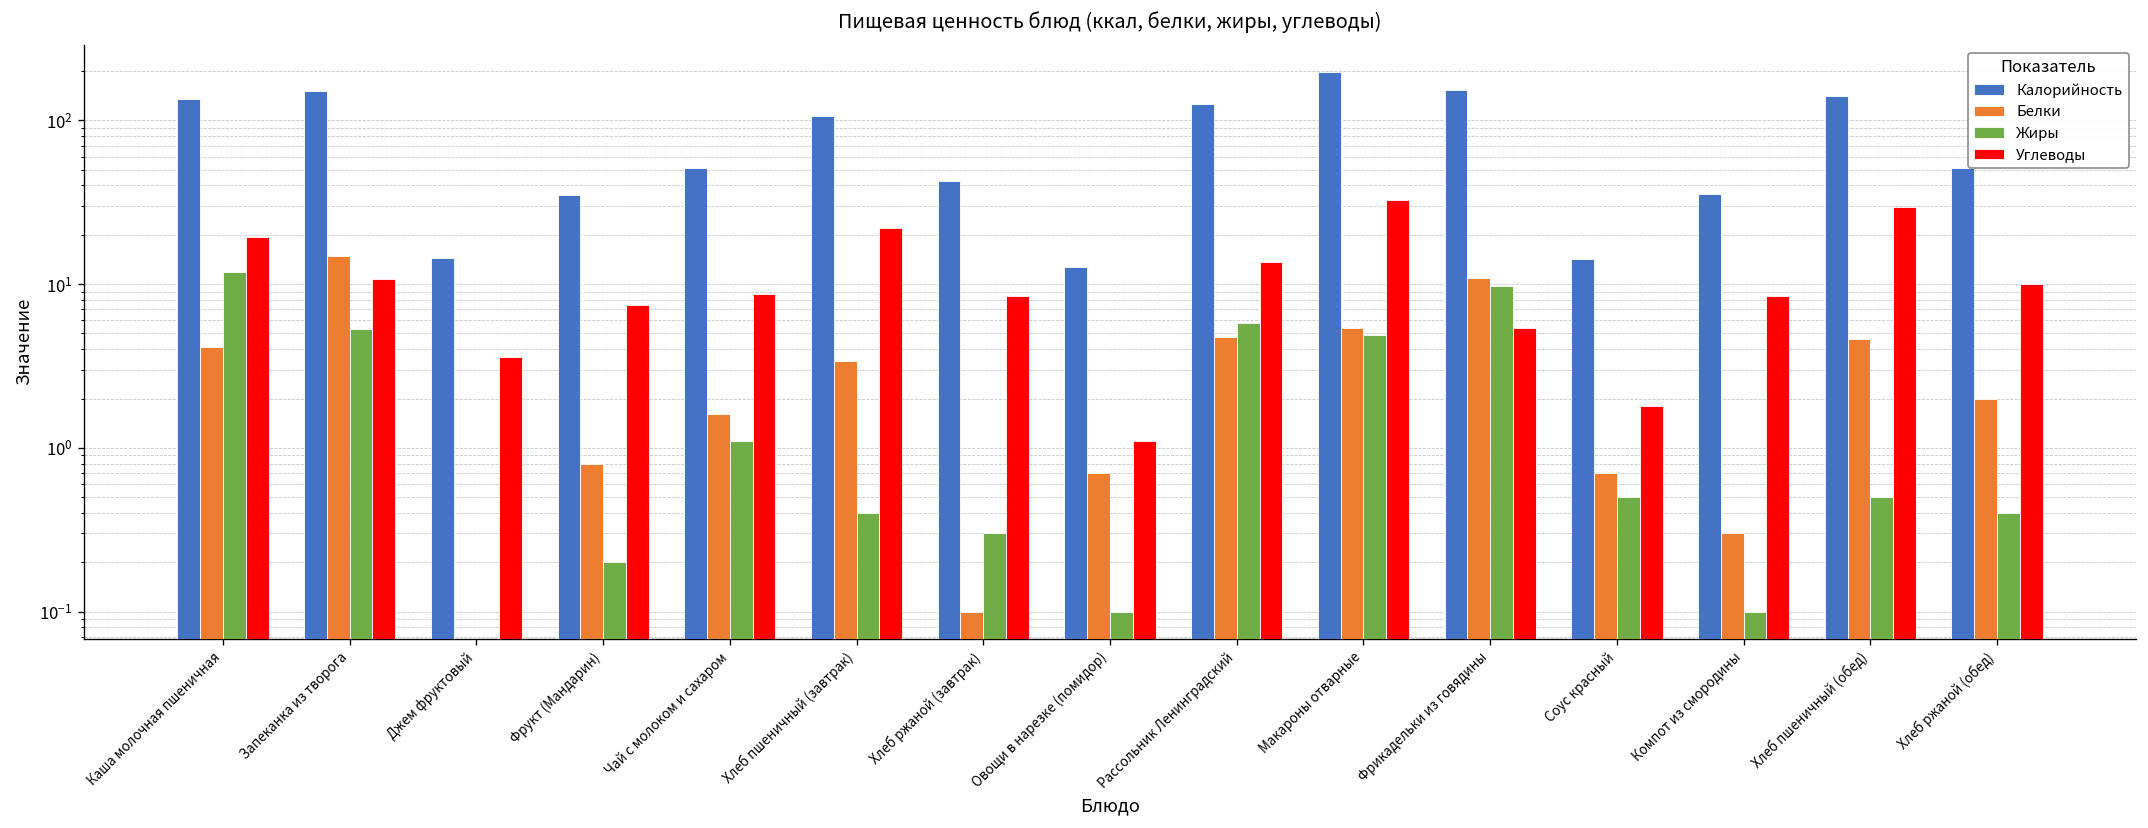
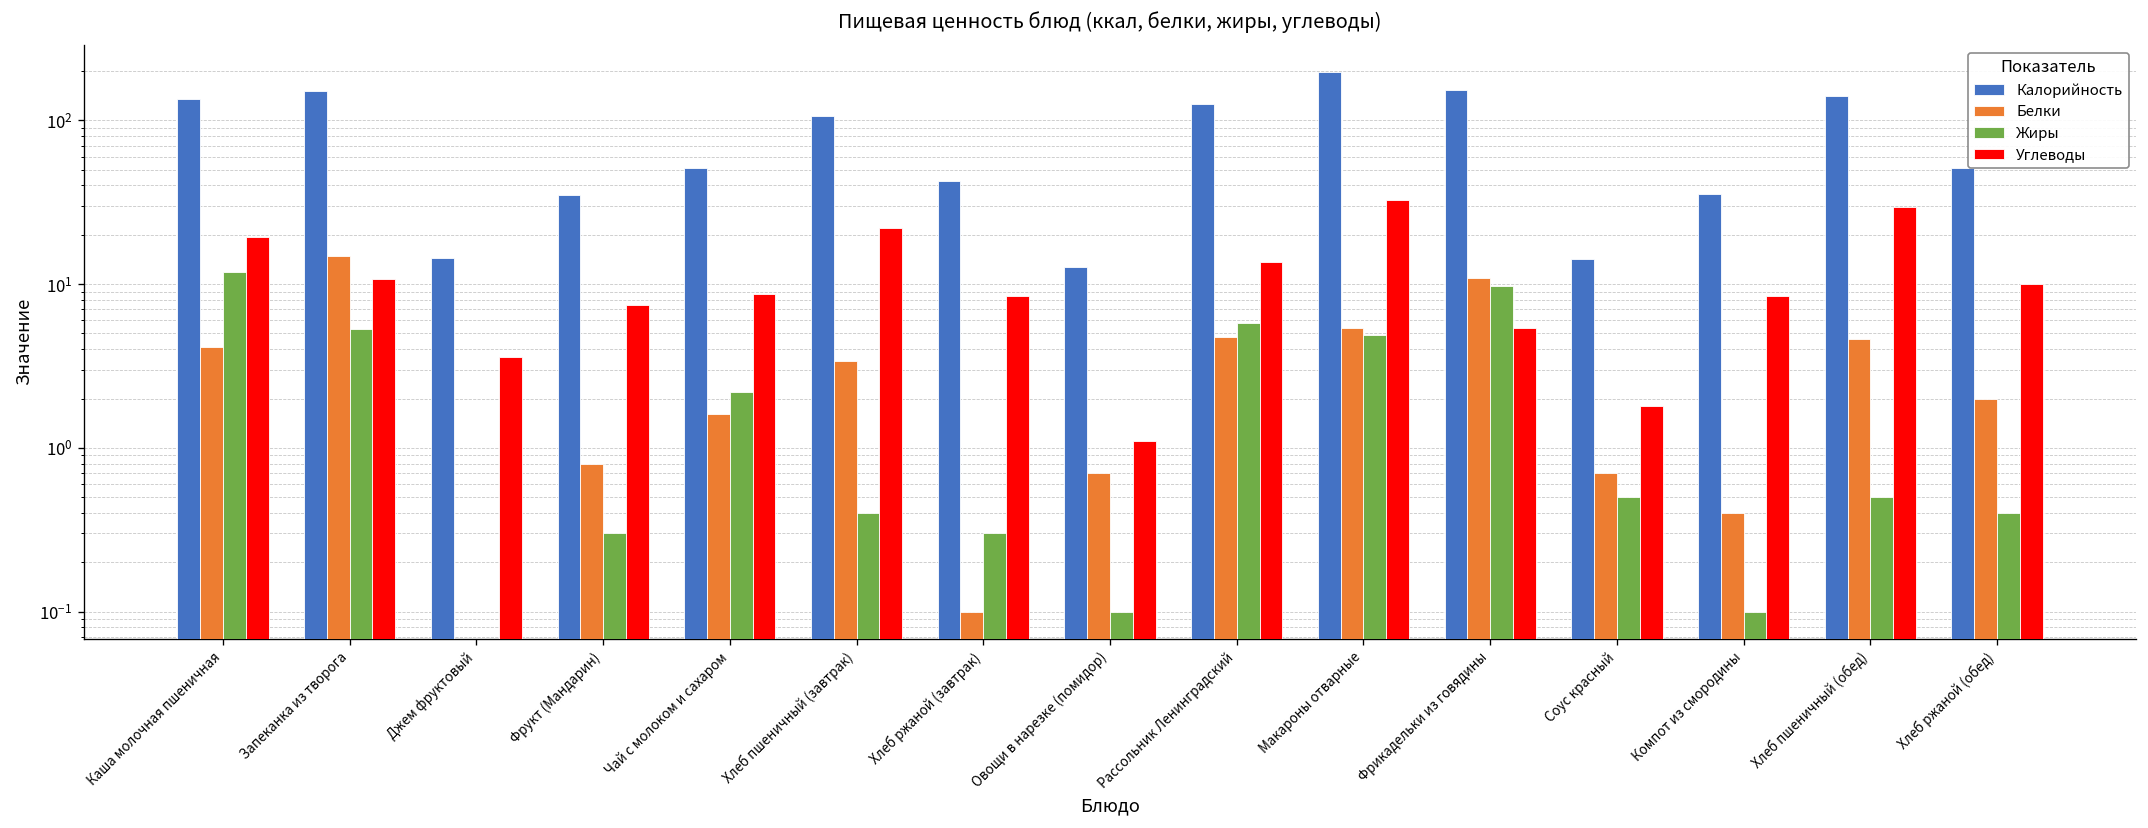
  {
    "Калорийность": {
      "Каша молочная пшеничная": 140,
      "Запеканка из творога": 150,
      "Джем фруктовый": 15,
      "Фрукт (Мандарин)": 35,
      "Чай с молоком и сахаром": 51,
      "Хлеб пшеничный (завтрак)": 110,
      "Хлеб ржаной (завтрак)": 43,
      "Овощи в нарезке (помидор)": 13,
      "Рассольник Ленинградский": 130,
      "Макароны отварные": 200,
      "Фрикадельки из говядины": 150,
      "Соус красный": 14,
      "Компот из смородины": 35,
      "Хлеб пшеничный (обед)": 140,
      "Хлеб ржаной (обед)": 51
    },
    "Белки": {
      "Каша молочная пшеничная": 4.1,
      "Запеканка из творога": 15,
      "Фрукт (Мандарин)": 0.8,
      "Чай с молоком и сахаром": 1.6,
      "Хлеб пшеничный (завтрак)": 3.4,
      "Хлеб ржаной (завтрак)": 0.1,
      "Овощи в нарезке (помидор)": 0.7,
      "Рассольник Ленинградский": 4.7,
      "Макароны отварные": 5.4,
      "Фрикадельки из говядины": 11,
      "Соус красный": 0.7,
-     "Компот из смородины": 0.3,
+     "Компот из смородины": 0.4,
      "Хлеб пшеничный (обед)": 4.6,
      "Хлеб ржаной (обед)": 2.0
    },
    "Жиры": {
      "Каша молочная пшеничная": 12,
      "Запеканка из творога": 5.3,
-     "Фрукт (Мандарин)": 0.2,
-     "Чай с молоком и сахаром": 1.1,
+     "Фрукт (Мандарин)": 0.3,
+     "Чай с молоком и сахаром": 2.2,
      "Хлеб пшеничный (завтрак)": 0.4,
      "Хлеб ржаной (завтрак)": 0.3,
      "Овощи в нарезке (помидор)": 0.1,
      "Рассольник Ленинградский": 5.8,
      "Макароны отварные": 4.9,
      "Фрикадельки из говядины": 10,
      "Соус красный": 0.5,
      "Компот из смородины": 0.1,
      "Хлеб пшеничный (обед)": 0.5,
      "Хлеб ржаной (обед)": 0.4
    },
    "Углеводы": {
      "Каша молочная пшеничная": 19,
      "Запеканка из творога": 11,
      "Джем фруктовый": 3.6,
      "Фрукт (Мандарин)": 8,
      "Чай с молоком и сахаром": 9,
      "Хлеб пшеничный (завтрак)": 22,
      "Хлеб ржаной (завтрак)": 8,
      "Овощи в нарезке (помидор)": 1.1,
      "Рассольник Ленинградский": 14,
      "Макароны отварные": 33,
      "Фрикадельки из говядины": 5.4,
      "Соус красный": 1.8,
      "Компот из смородины": 8,
      "Хлеб пшеничный (обед)": 30,
      "Хлеб ржаной (обед)": 10
    }
  }
